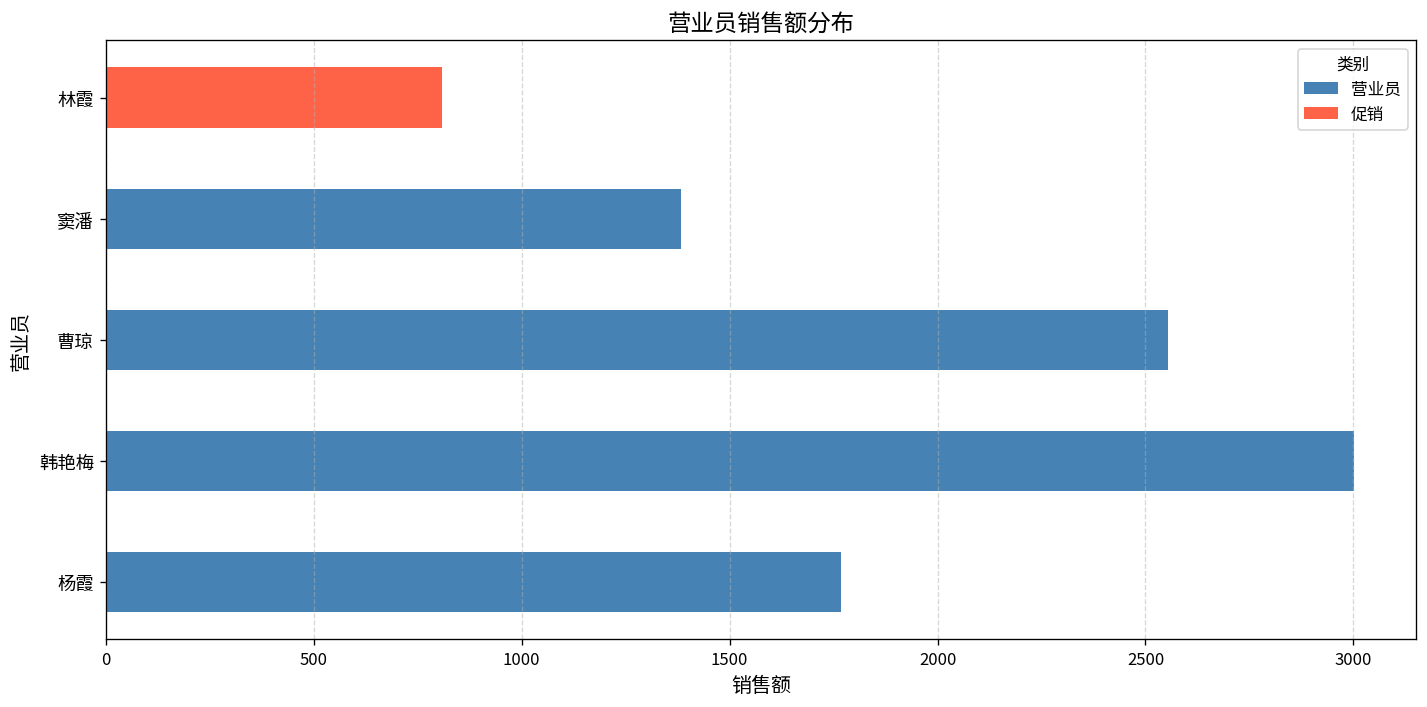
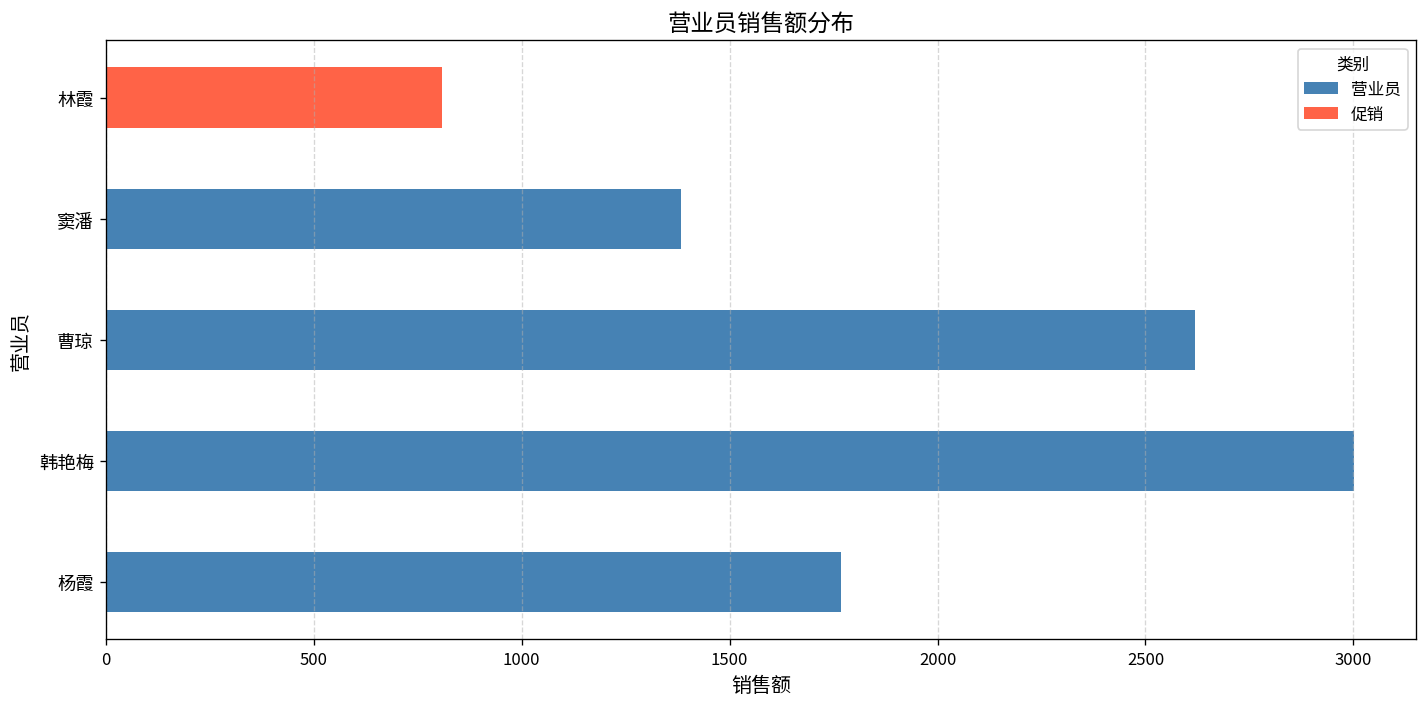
  {
    "林霞": 810,
    "窦潘": 1380,
-   "曹琼": 2560,
+   "曹琼": 2620,
    "韩艳梅": 3000,
    "杨霞": 1770
  }
